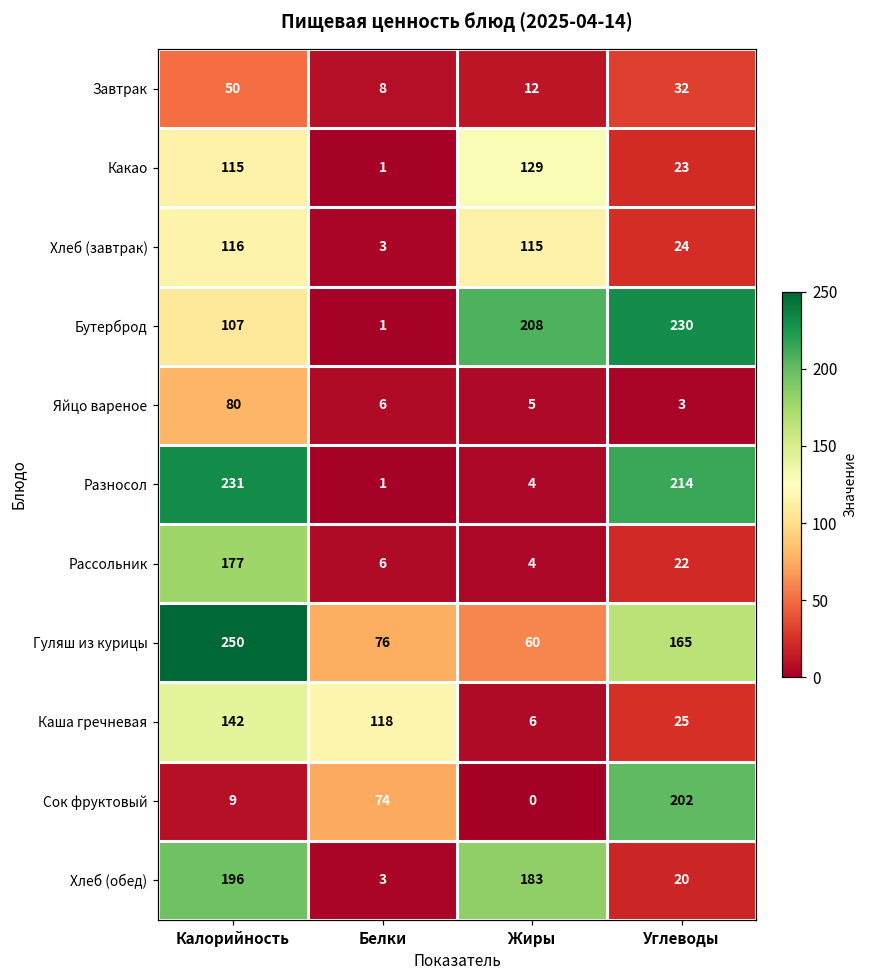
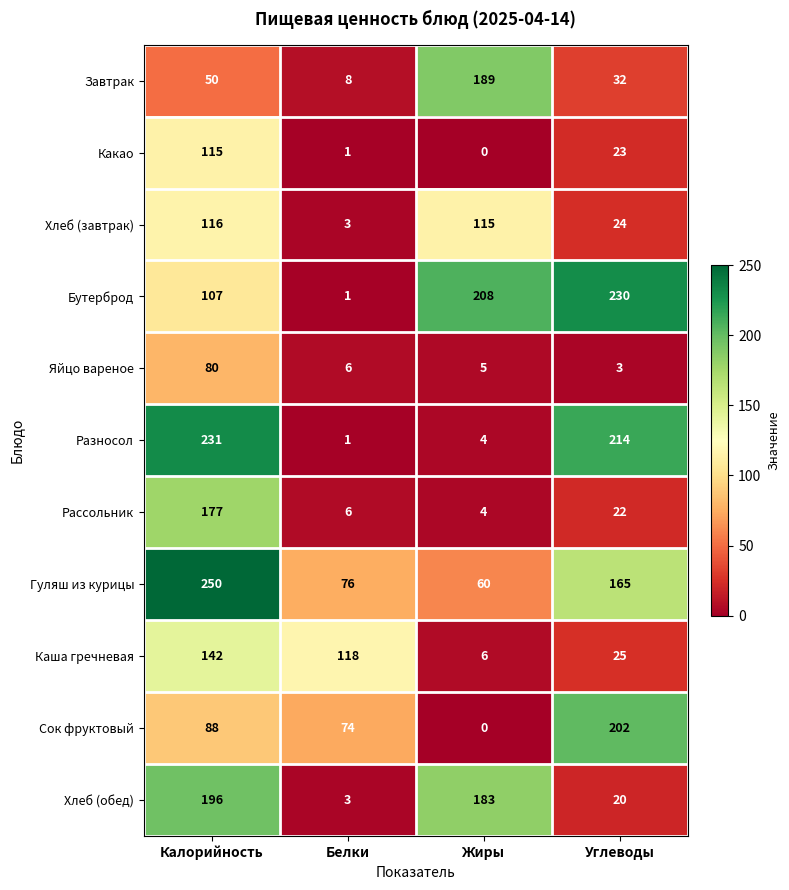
  {
    "Завтрак": {
      "Калорийность": 50,
      "Белки": 8,
-     "Жиры": 12,
+     "Жиры": 189,
      "Углеводы": 32
    },
    "Какао": {
      "Калорийность": 115,
      "Белки": 1,
-     "Жиры": 129,
+     "Жиры": 0,
      "Углеводы": 23
    },
    "Хлеб (завтрак)": {
      "Калорийность": 116,
      "Белки": 3,
      "Жиры": 115,
      "Углеводы": 24
    },
    "Бутерброд": {
      "Калорийность": 107,
      "Белки": 1,
      "Жиры": 208,
      "Углеводы": 230
    },
    "Яйцо вареное": {
      "Калорийность": 80,
      "Белки": 6,
      "Жиры": 5,
      "Углеводы": 3
    },
    "Разносол": {
      "Калорийность": 231,
      "Белки": 1,
      "Жиры": 4,
      "Углеводы": 214
    },
    "Рассольник": {
      "Калорийность": 177,
      "Белки": 6,
      "Жиры": 4,
      "Углеводы": 22
    },
    "Гуляш из курицы": {
      "Калорийность": 250,
      "Белки": 76,
      "Жиры": 60,
      "Углеводы": 165
    },
    "Каша гречневая": {
      "Калорийность": 142,
      "Белки": 118,
      "Жиры": 6,
      "Углеводы": 25
    },
    "Сок фруктовый": {
-     "Калорийность": 9,
+     "Калорийность": 88,
      "Белки": 74,
      "Жиры": 0,
      "Углеводы": 202
    },
    "Хлеб (обед)": {
      "Калорийность": 196,
      "Белки": 3,
      "Жиры": 183,
      "Углеводы": 20
    }
  }
